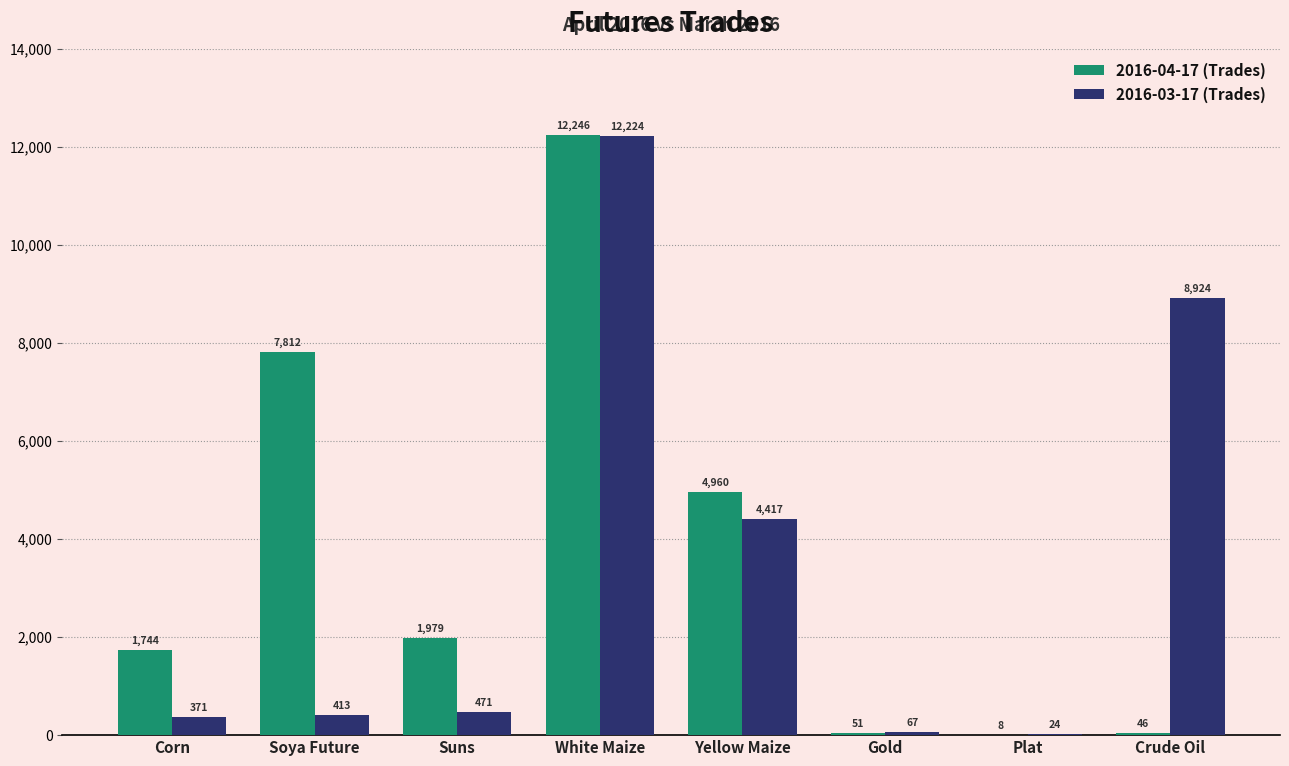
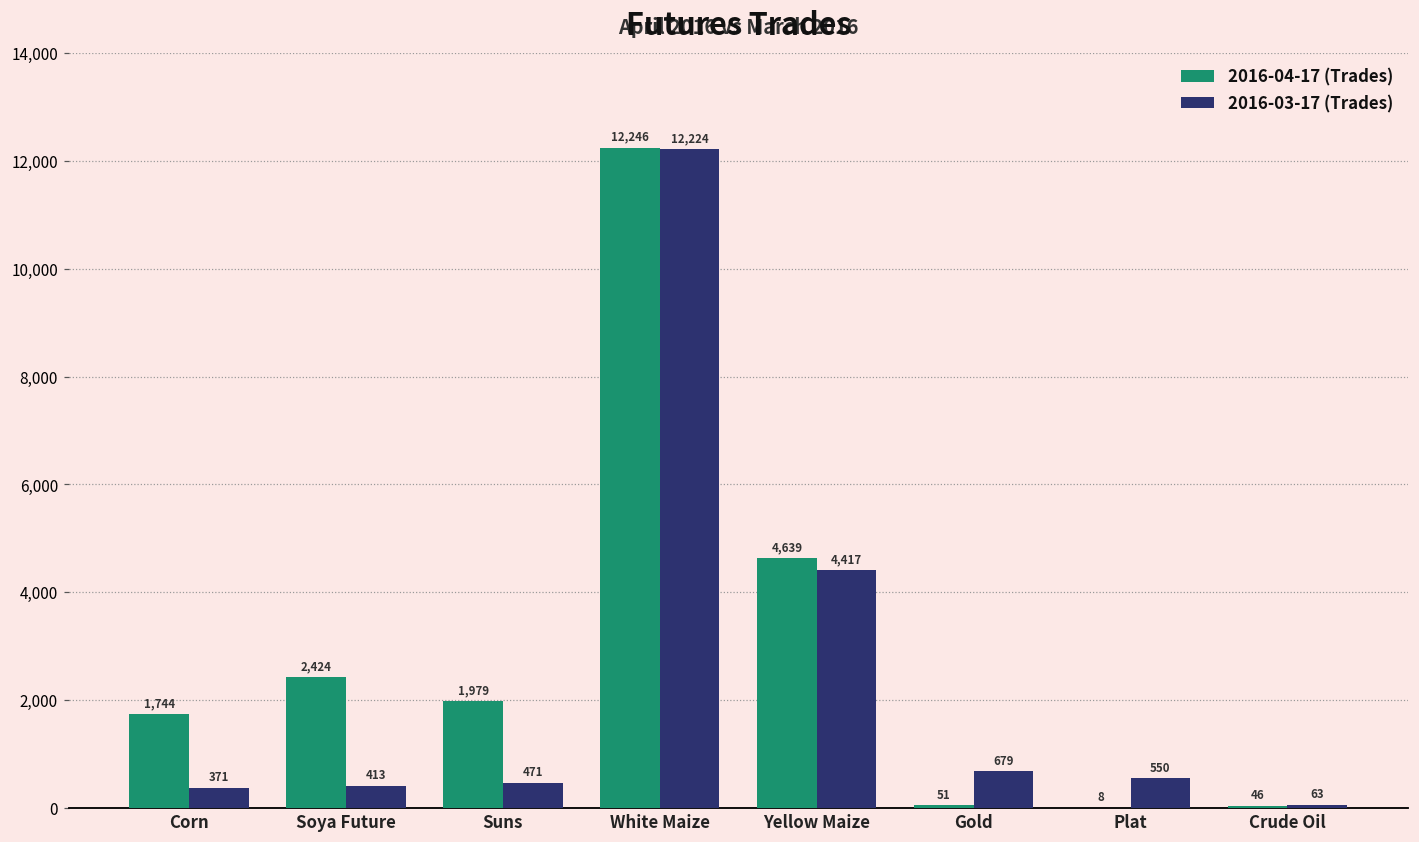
  {
    "2016-04-17 (Trades)": {
      "Corn": "1,744",
-     "Soya Future": "7,812",
+     "Soya Future": "2,424",
      "Suns": "1,979",
      "White Maize": "12,246",
-     "Yellow Maize": "4,960",
+     "Yellow Maize": "4,639",
      "Gold": "51",
      "Plat": "8",
      "Crude Oil": "46"
    },
    "2016-03-17 (Trades)": {
      "Corn": "371",
      "Soya Future": "413",
      "Suns": "471",
      "White Maize": "12,224",
      "Yellow Maize": "4,417",
-     "Gold": "67",
-     "Plat": "24",
-     "Crude Oil": "8,924"
+     "Gold": "679",
+     "Plat": "550",
+     "Crude Oil": "63"
    }
  }
